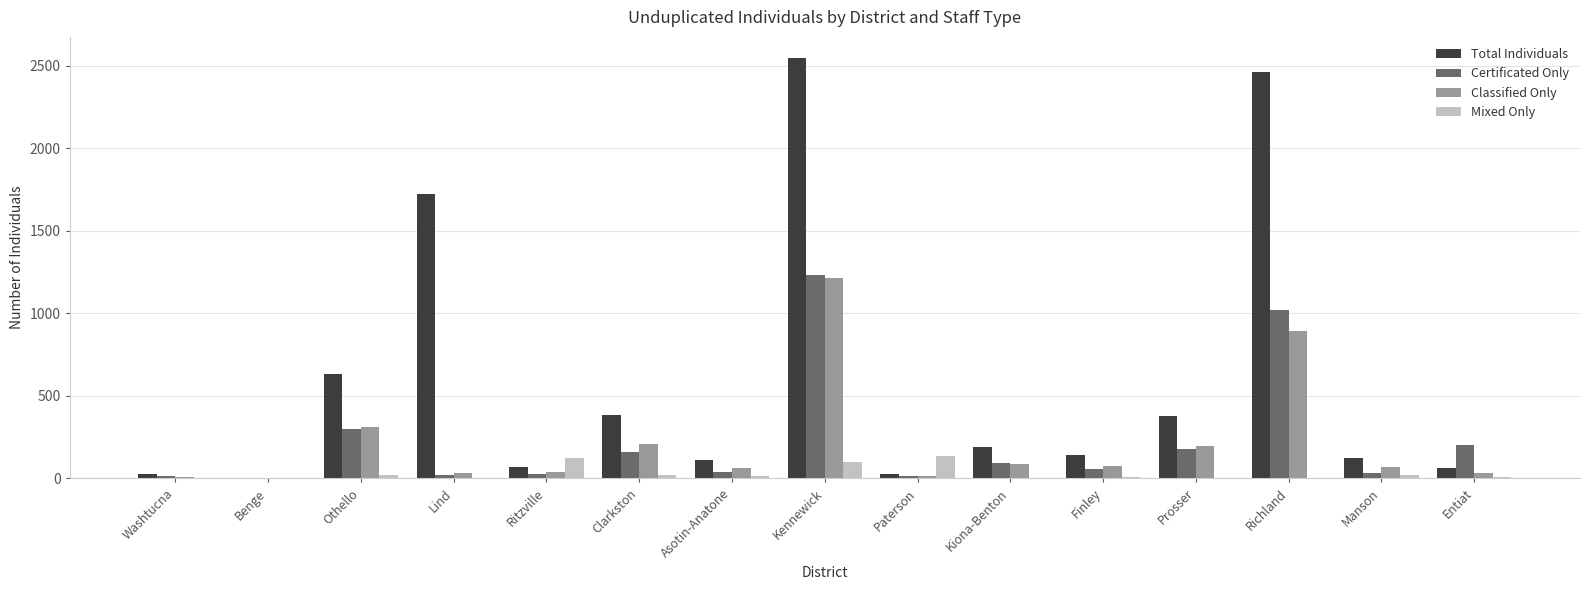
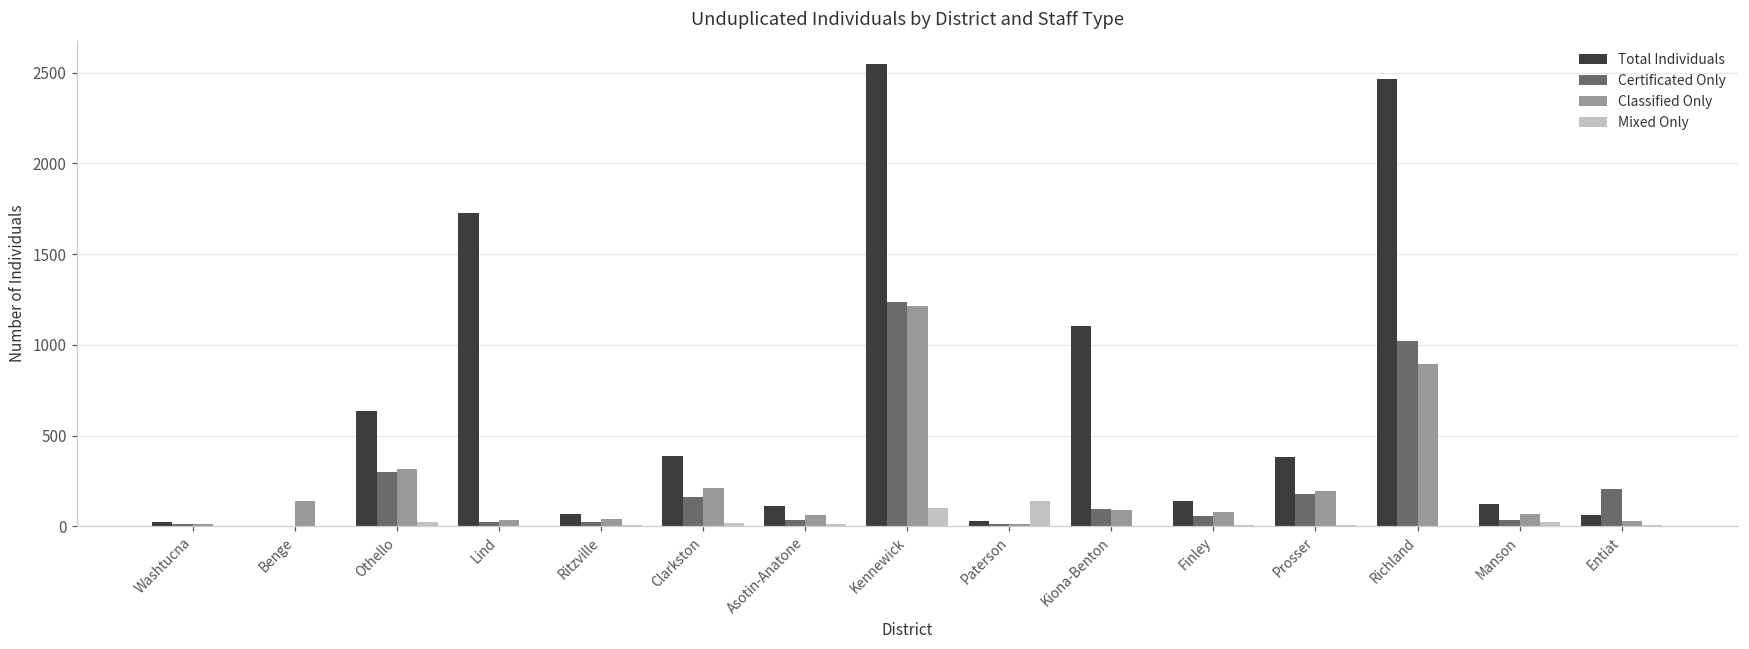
  {
    "Total Individuals": {
      "Washtucna": 20,
      "Othello": 640,
      "Lind": 1730,
      "Ritzville": 70,
      "Clarkston": 390,
      "Asotin-Anatone": 110,
      "Kennewick": 2550,
      "Paterson": 30,
-     "Kiona-Benton": 190,
+     "Kiona-Benton": 1100,
      "Finley": 140,
      "Prosser": 380,
      "Richland": 2470,
      "Manson": 120,
      "Entiat": 60
    },
    "Certificated Only": {
      "Othello": 300,
      "Lind": 20,
      "Ritzville": 20,
      "Clarkston": 160,
      "Asotin-Anatone": 40,
      "Kennewick": 1240,
      "Kiona-Benton": 100,
      "Finley": 60,
      "Prosser": 180,
      "Richland": 1020,
      "Manson": 30,
      "Entiat": 210
    },
    "Classified Only": {
-     "Benge": 0,
+     "Benge": 140,
      "Othello": 310,
      "Lind": 40,
      "Ritzville": 40,
      "Clarkston": 210,
      "Asotin-Anatone": 60,
      "Kennewick": 1210,
      "Kiona-Benton": 90,
      "Finley": 80,
      "Prosser": 200,
      "Richland": 890,
      "Manson": 70,
      "Entiat": 30
    },
    "Mixed Only": {
      "Washtucna": 0,
      "Benge": 0,
      "Othello": 20,
      "Lind": 0,
-     "Ritzville": 120,
+     "Ritzville": 10,
      "Clarkston": 20,
      "Kennewick": 100,
      "Paterson": 140,
      "Manson": 20
    }
  }
